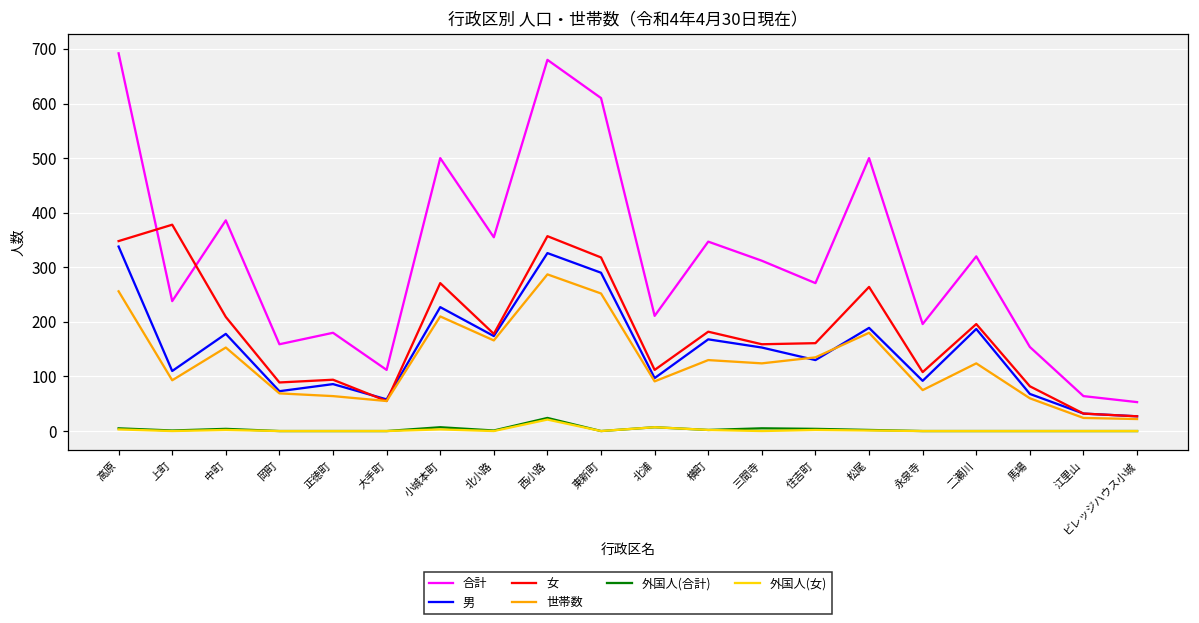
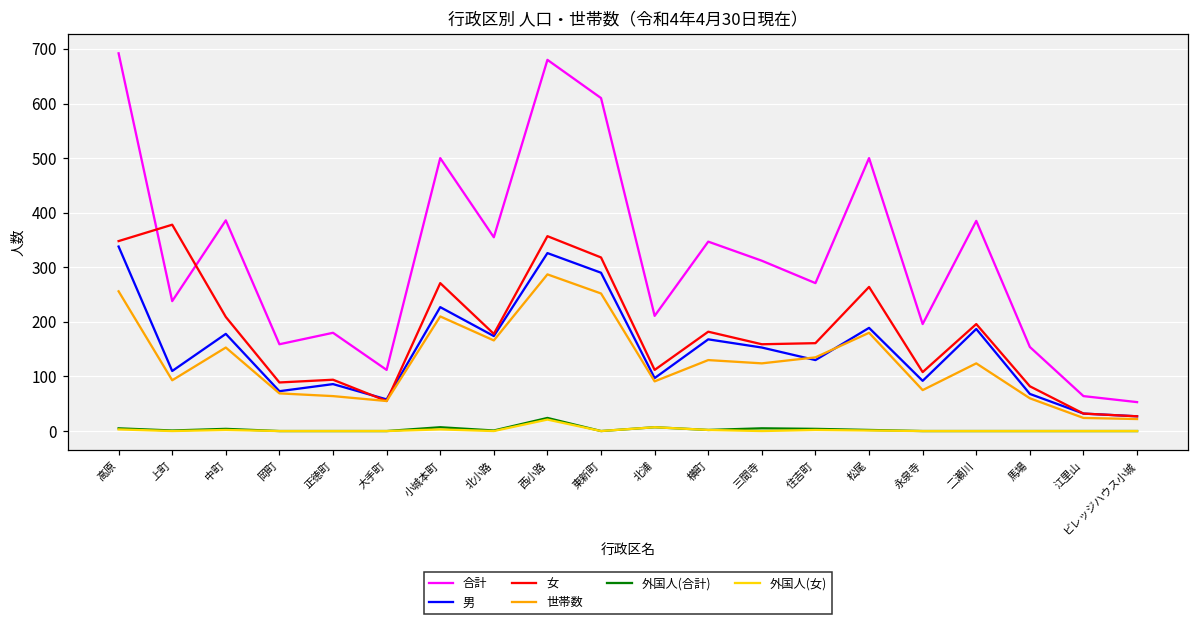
  {
    "合計": {
      "高原": 690,
      "上町": 240,
      "中町": 390,
      "岡町": 160,
      "正徳町": 180,
      "大手町": 110,
      "小城本町": 500,
      "北小路": 360,
      "西小路": 680,
      "東新町": 610,
      "北浦": 210,
      "横町": 350,
      "三間寺": 310,
      "住吉町": 270,
      "松尾": 500,
      "永泉寺": 200,
-     "二瀬川": 320,
+     "二瀬川": 390,
      "馬場": 150,
      "江里山": 60,
      "ビレッジハウス小城": 50
    },
    "男": {
      "高原": 340,
      "上町": 110,
      "中町": 180,
      "正徳町": 90,
      "小城本町": 230,
      "西小路": 330,
      "東新町": 290,
      "北浦": 100,
      "横町": 170,
      "三間寺": 150,
      "松尾": 190,
      "永泉寺": 90,
      "二瀬川": 190,
      "馬場": 70
    },
    "女": {
      "高原": 350,
      "上町": 380,
      "中町": 210,
      "岡町": 90,
      "正徳町": 90,
      "小城本町": 270,
      "西小路": 360,
      "東新町": 320,
      "北浦": 110,
      "横町": 180,
      "三間寺": 160,
      "住吉町": 160,
      "松尾": 260,
      "永泉寺": 110,
      "二瀬川": 200,
      "馬場": 80
    }
  }
